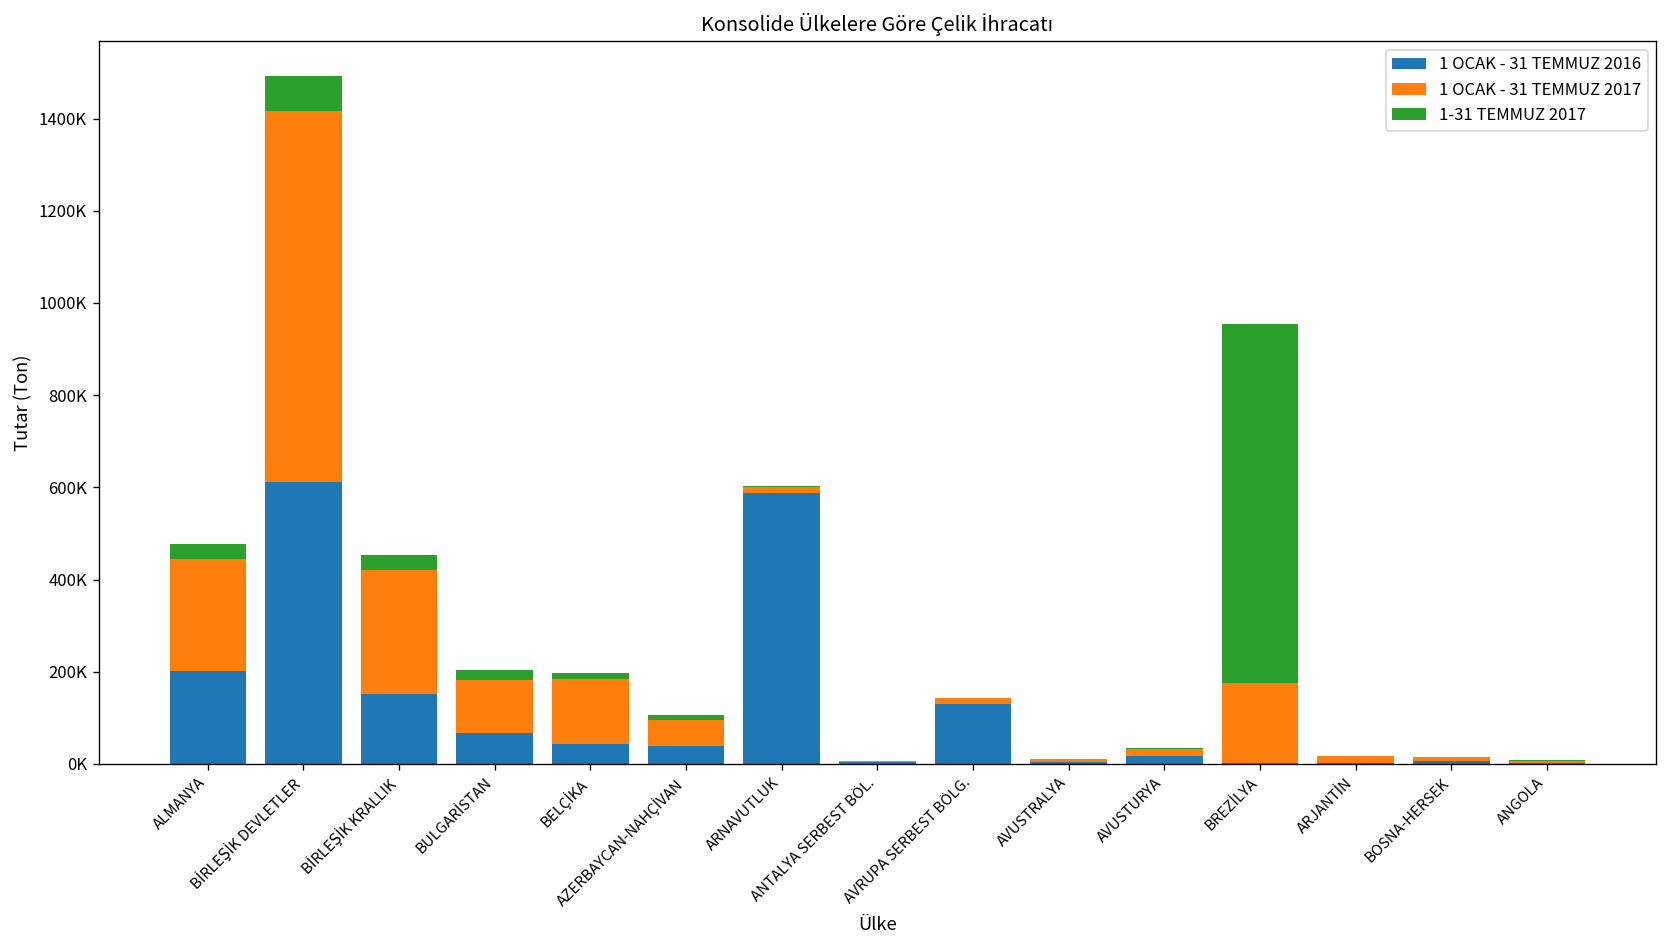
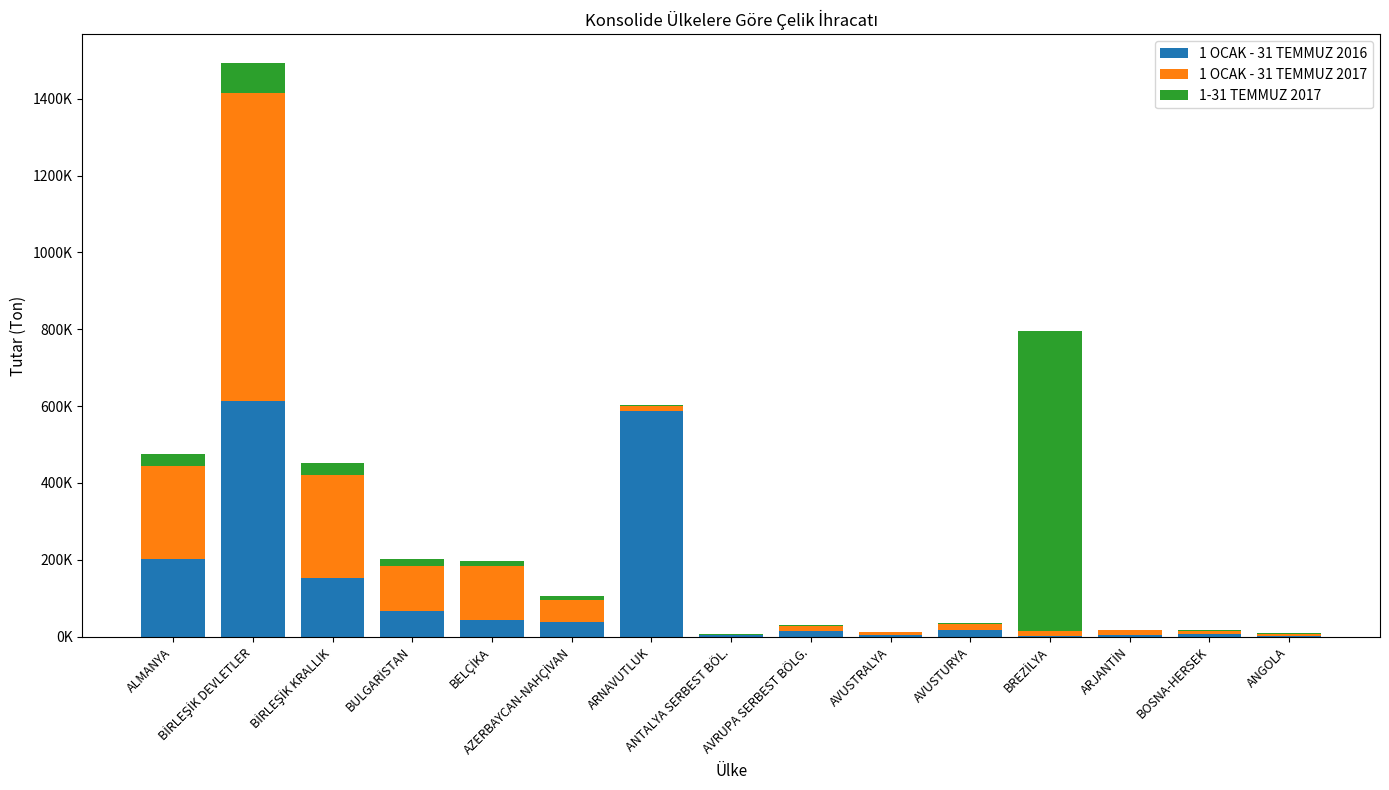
  {
    "1 OCAK - 31 TEMMUZ 2016": {
      "ALMANYA": 200000,
      "BİRLEŞİK DEVLETLER": 610000,
      "BİRLEŞİK KRALLIK": 150000,
      "BULGARİSTAN": 70000,
      "BELÇİKA": 40000,
      "AZERBAYCAN-NAHÇİVAN": 40000,
      "ARNAVUTLUK": 590000,
-     "AVRUPA SERBEST BÖLG.": 130000,
+     "AVRUPA SERBEST BÖLG.": 20000,
      "AVUSTURYA": 20000
    },
    "1 OCAK - 31 TEMMUZ 2017": {
      "ALMANYA": 240000,
      "BİRLEŞİK DEVLETLER": 800000,
      "BİRLEŞİK KRALLIK": 270000,
      "BULGARİSTAN": 120000,
      "BELÇİKA": 140000,
      "AZERBAYCAN-NAHÇİVAN": 60000,
      "ARNAVUTLUK": 10000,
      "AVRUPA SERBEST BÖLG.": 10000,
      "AVUSTRALYA": 10000,
      "AVUSTURYA": 20000,
-     "BREZİLYA": 170000,
+     "BREZİLYA": 10000,
      "ARJANTİN": 10000,
      "BOSNA-HERSEK": 10000
    },
    "1-31 TEMMUZ 2017": {
      "ALMANYA": 30000,
      "BİRLEŞİK DEVLETLER": 80000,
      "BİRLEŞİK KRALLIK": 30000,
      "BULGARİSTAN": 20000,
      "BELÇİKA": 10000,
      "AZERBAYCAN-NAHÇİVAN": 10000,
      "BREZİLYA": 780000
    }
  }
